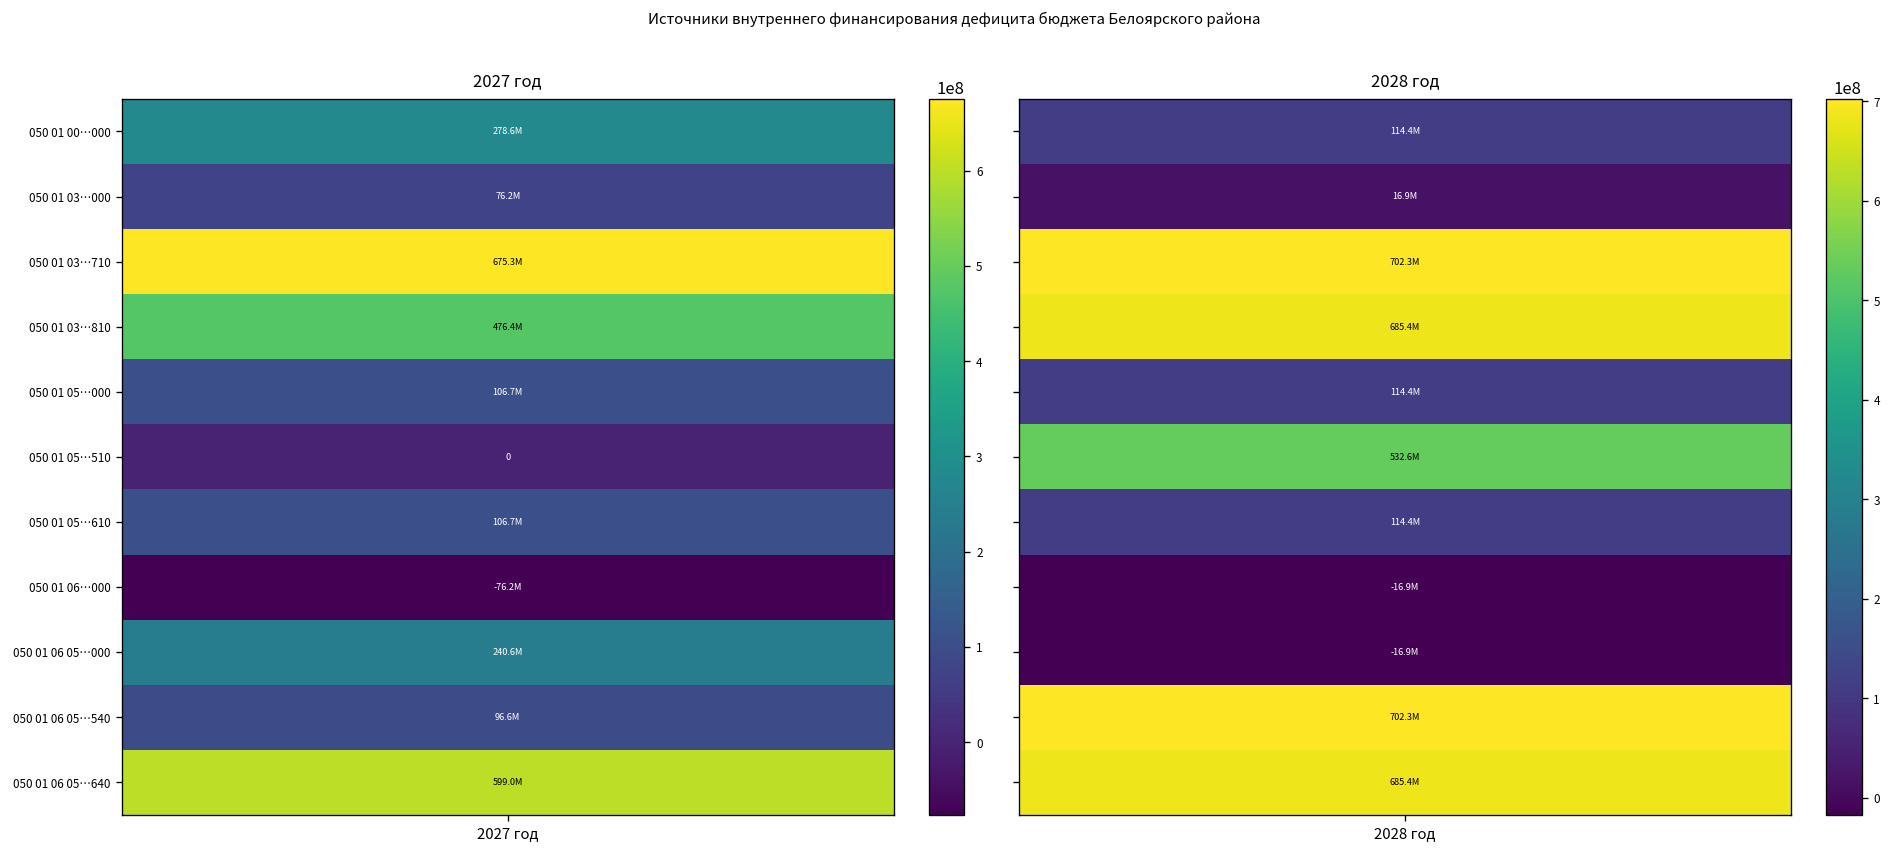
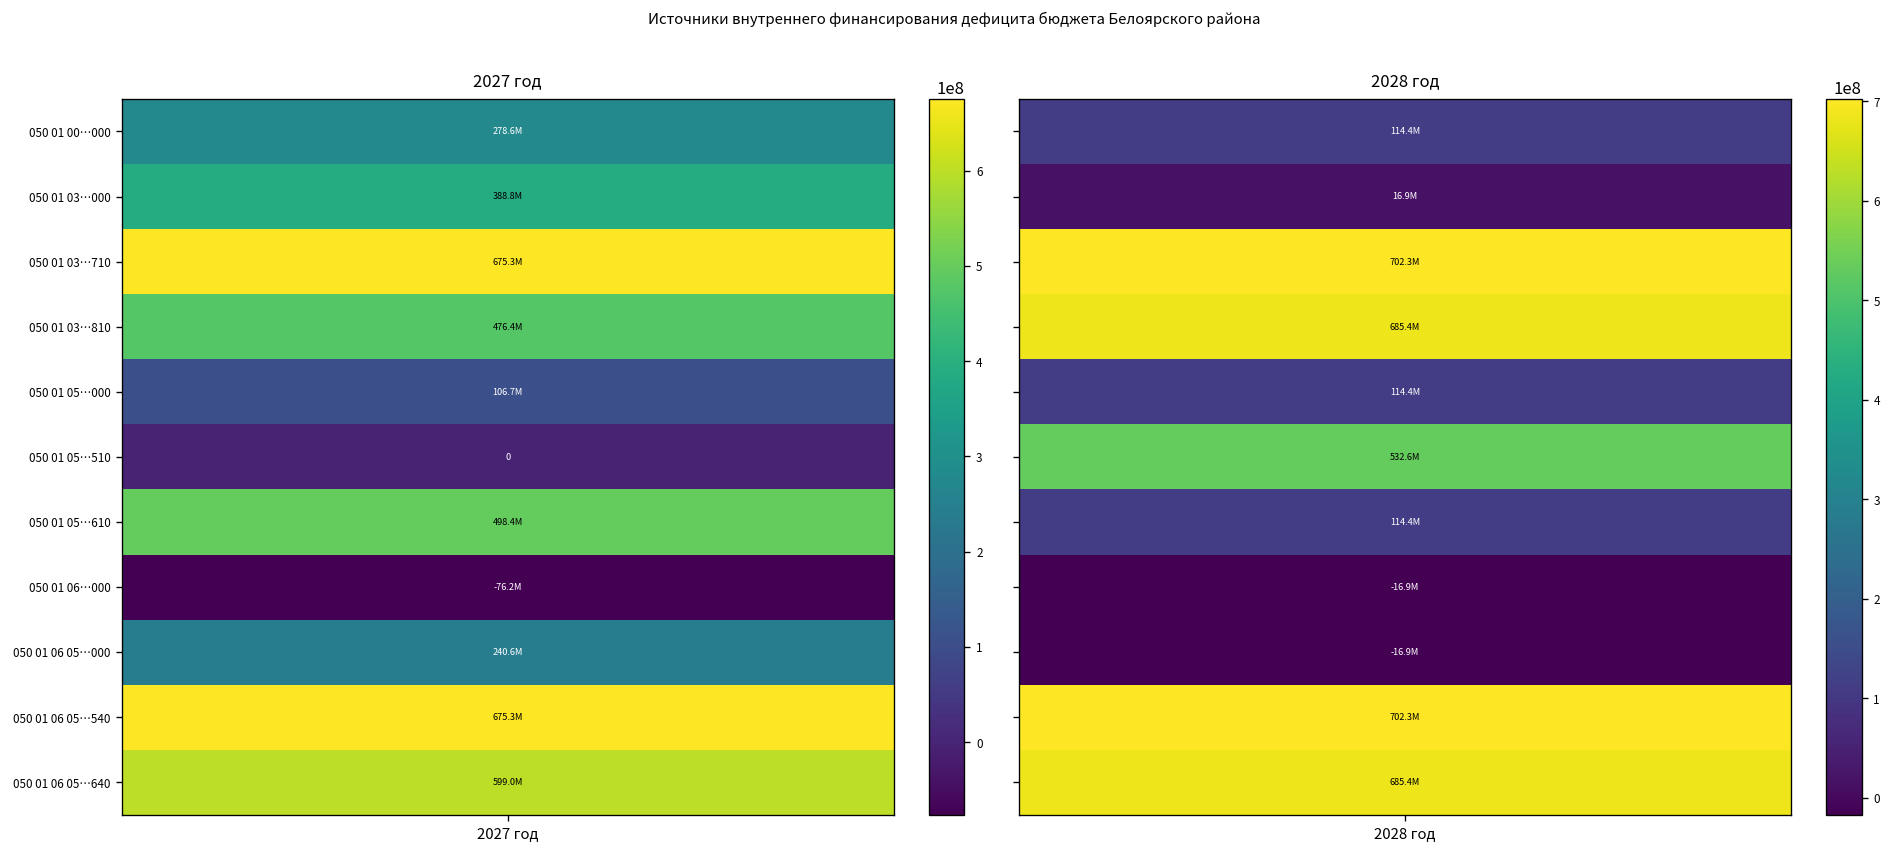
  {
    "2027 год": {
      "050 01 00…000": {
        "2027 год": "278.6M"
      },
      "050 01 03…000": {
-       "2027 год": "76.2M"
+       "2027 год": "388.8M"
      },
      "050 01 03…710": {
        "2027 год": "675.3M"
      },
      "050 01 03…810": {
        "2027 год": "476.4M"
      },
      "050 01 05…000": {
        "2027 год": "106.7M"
      },
      "050 01 05…510": {
        "2027 год": "0"
      },
      "050 01 05…610": {
-       "2027 год": "106.7M"
+       "2027 год": "498.4M"
      },
      "050 01 06…000": {
        "2027 год": "-76.2M"
      },
      "050 01 06 05…000": {
        "2027 год": "240.6M"
      },
      "050 01 06 05…540": {
-       "2027 год": "96.6M"
+       "2027 год": "675.3M"
      },
      "050 01 06 05…640": {
        "2027 год": "599.0M"
      }
    }
  }
